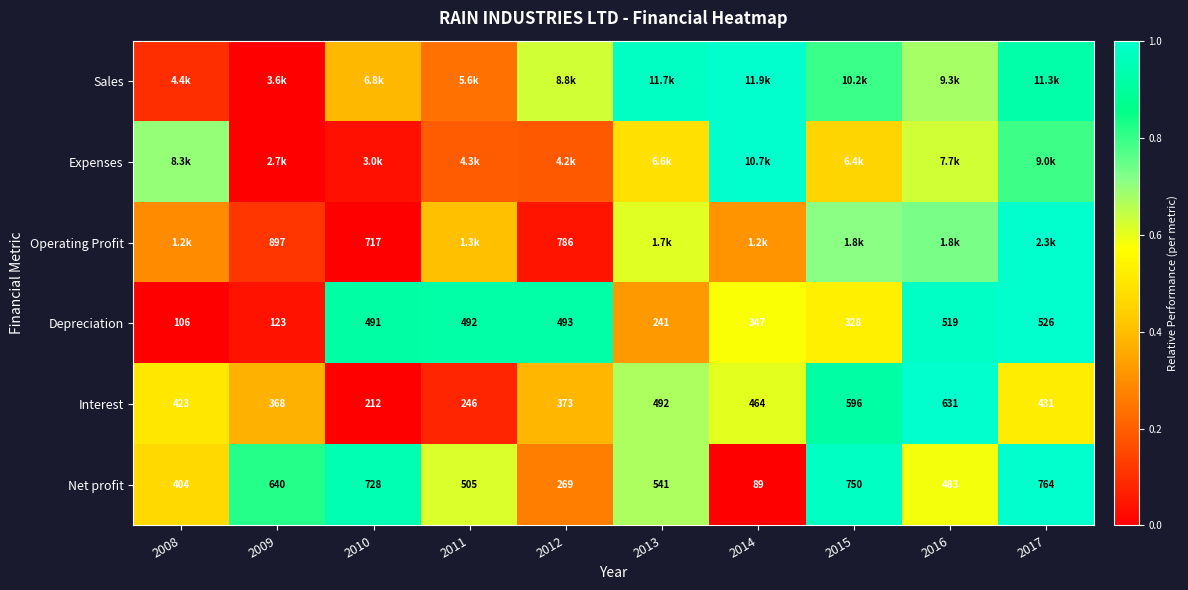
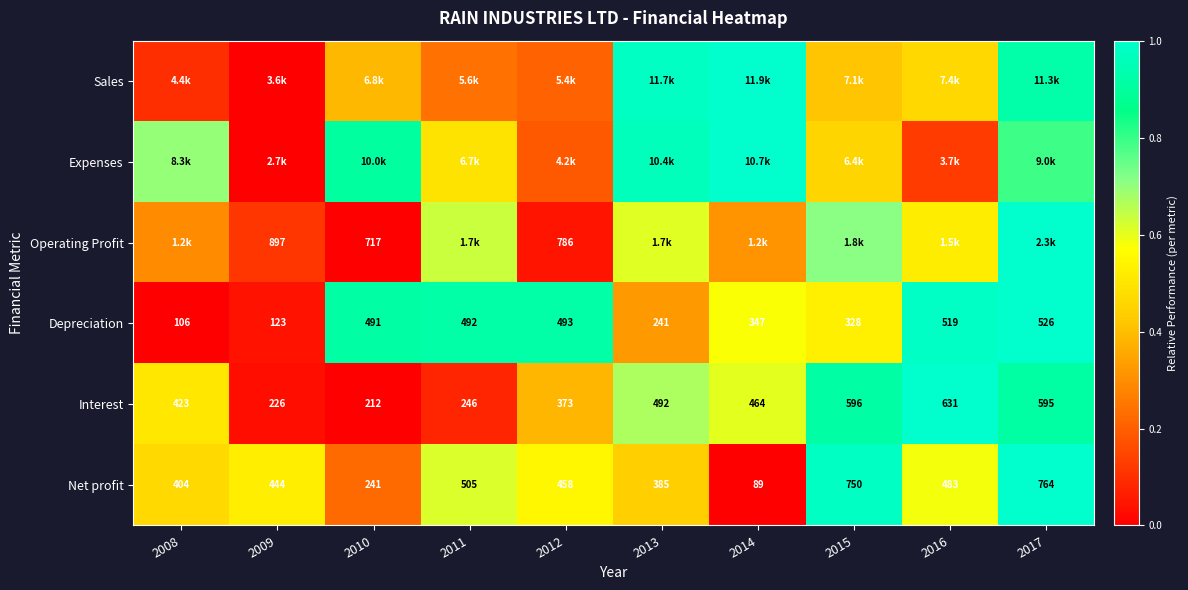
  {
    "Sales": {
      "2008": "4.4k",
      "2009": "3.6k",
      "2010": "6.8k",
      "2011": "5.6k",
-     "2012": "8.8k",
+     "2012": "5.4k",
      "2013": "11.7k",
      "2014": "11.9k",
-     "2015": "10.2k",
-     "2016": "9.3k",
+     "2015": "7.1k",
+     "2016": "7.4k",
      "2017": "11.3k"
    },
    "Expenses": {
      "2008": "8.3k",
      "2009": "2.7k",
-     "2010": "3.0k",
-     "2011": "4.3k",
+     "2010": "10.0k",
+     "2011": "6.7k",
      "2012": "4.2k",
-     "2013": "6.6k",
+     "2013": "10.4k",
      "2014": "10.7k",
      "2015": "6.4k",
-     "2016": "7.7k",
+     "2016": "3.7k",
      "2017": "9.0k"
    },
    "Operating Profit": {
      "2008": "1.2k",
      "2009": "897",
      "2010": "717",
-     "2011": "1.3k",
+     "2011": "1.7k",
      "2012": "786",
      "2013": "1.7k",
      "2014": "1.2k",
      "2015": "1.8k",
-     "2016": "1.8k",
+     "2016": "1.5k",
      "2017": "2.3k"
    },
    "Depreciation": {
      "2008": "106",
      "2009": "123",
      "2010": "491",
      "2011": "492",
      "2012": "493",
      "2013": "241",
      "2014": "347",
      "2015": "328",
      "2016": "519",
      "2017": "526"
    },
    "Interest": {
      "2008": "423",
-     "2009": "368",
+     "2009": "226",
      "2010": "212",
      "2011": "246",
      "2012": "373",
      "2013": "492",
      "2014": "464",
      "2015": "596",
      "2016": "631",
-     "2017": "431"
+     "2017": "595"
    },
    "Net profit": {
      "2008": "404",
-     "2009": "640",
-     "2010": "728",
+     "2009": "444",
+     "2010": "241",
      "2011": "505",
-     "2012": "269",
-     "2013": "541",
+     "2012": "458",
+     "2013": "385",
      "2014": "89",
      "2015": "750",
      "2016": "483",
      "2017": "764"
    }
  }
